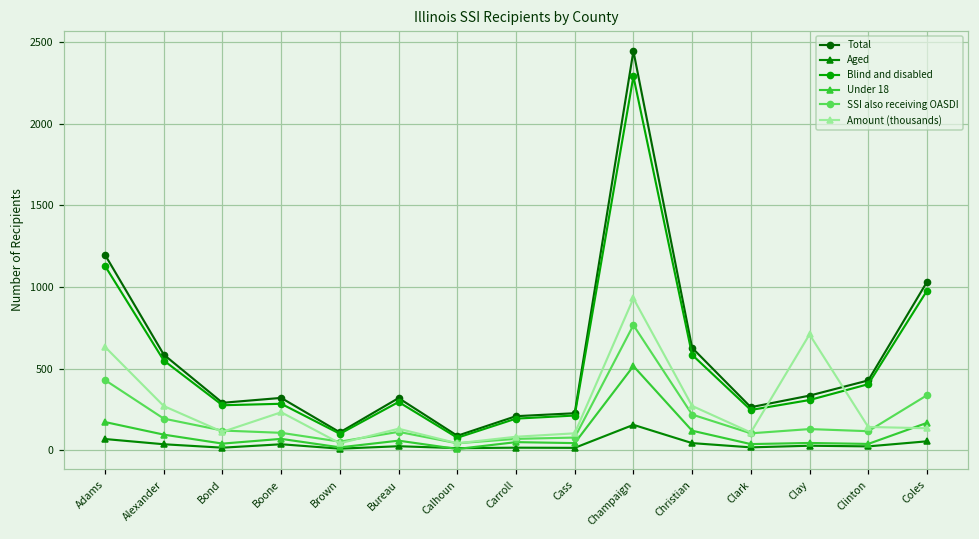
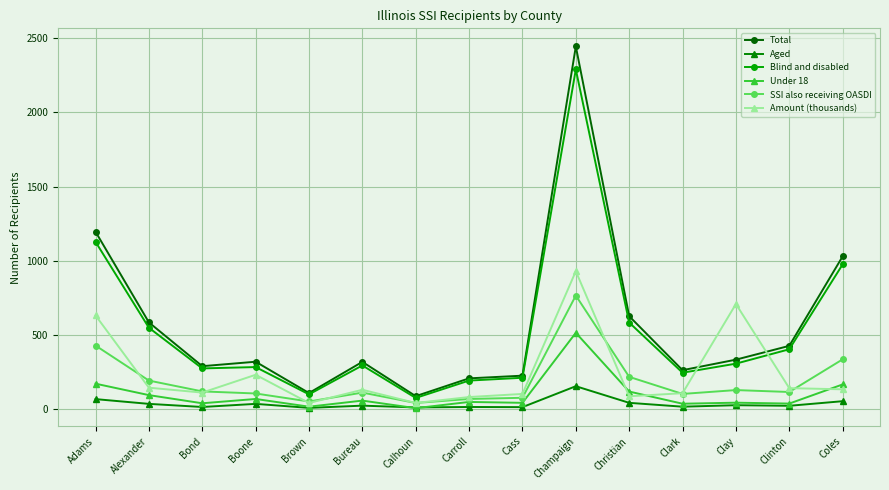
  {
    "Amount (thousands)": {
      "Adams": 630,
-     "Alexander": 270,
+     "Alexander": 150,
      "Boone": 230,
      "Bureau": 130,
      "Cass": 100,
      "Champaign": 930,
-     "Christian": 270,
+     "Christian": 90,
      "Clay": 710,
      "Clinton": 140,
      "Coles": 130
    }
  }
